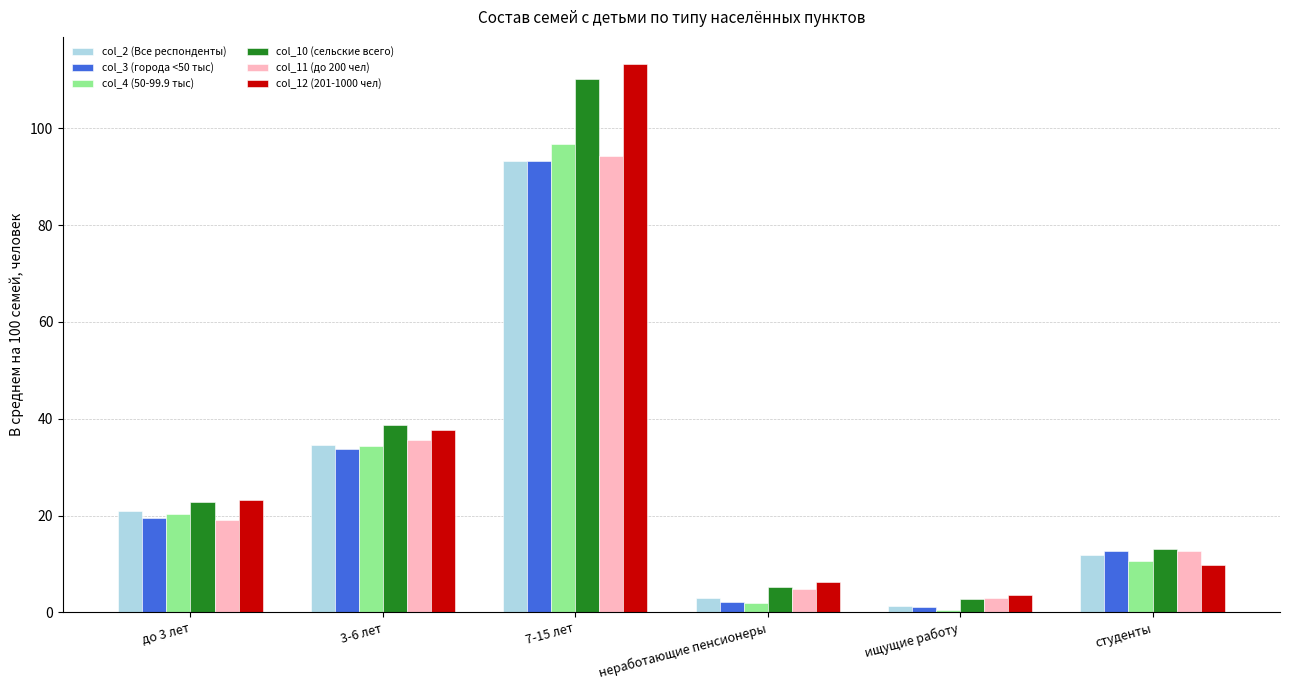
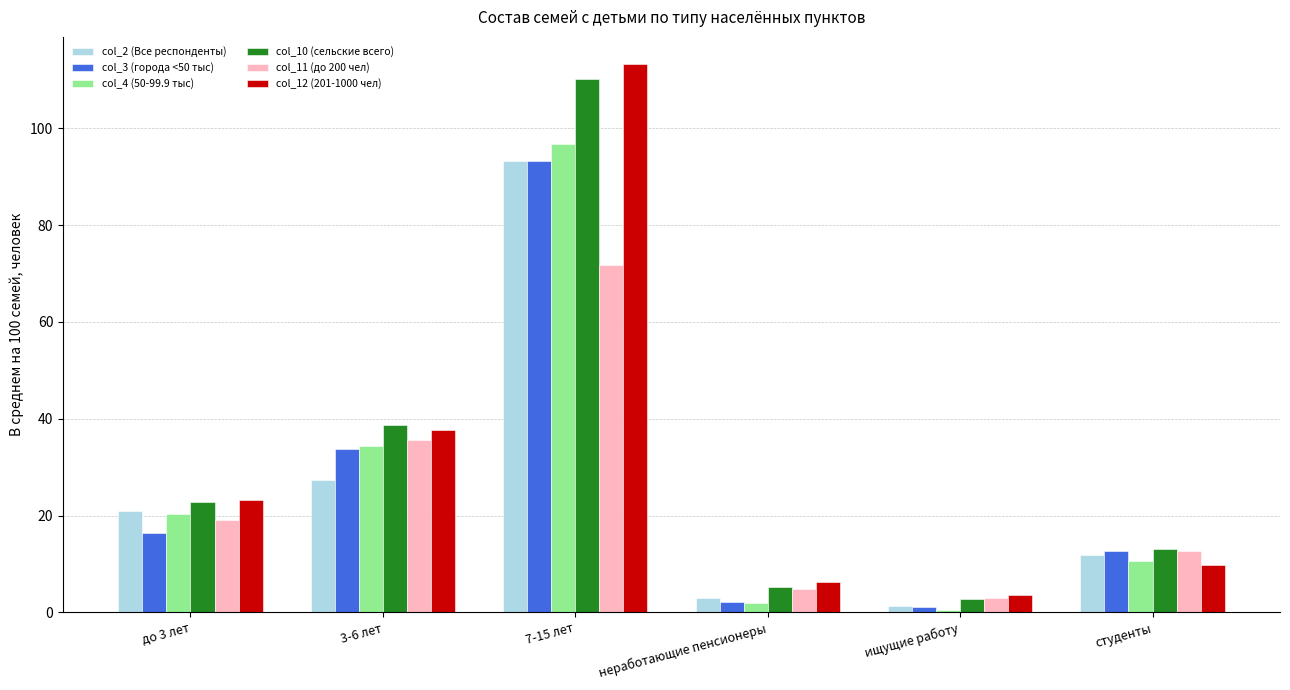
  {
    "col_2 (Все респонденты)": {
      "до 3 лет": 21,
-     "3-6 лет": 35,
+     "3-6 лет": 27,
      "7-15 лет": 93,
      "неработающие пенсионеры": 3,
      "ищущие работу": 1,
      "студенты": 12
    },
    "col_3 (города <50 тыс)": {
-     "до 3 лет": 20,
+     "до 3 лет": 16,
      "3-6 лет": 34,
      "7-15 лет": 93,
      "неработающие пенсионеры": 2,
      "ищущие работу": 1,
      "студенты": 13
    },
    "col_4 (50-99.9 тыс)": {
      "до 3 лет": 20,
      "3-6 лет": 34,
      "7-15 лет": 97,
      "неработающие пенсионеры": 2,
      "студенты": 11
    },
    "col_10 (сельские всего)": {
      "до 3 лет": 23,
      "3-6 лет": 39,
      "7-15 лет": 110,
      "неработающие пенсионеры": 5,
      "ищущие работу": 3,
      "студенты": 13
    },
    "col_11 (до 200 чел)": {
      "до 3 лет": 19,
      "3-6 лет": 36,
-     "7-15 лет": 94,
+     "7-15 лет": 72,
      "неработающие пенсионеры": 5,
      "ищущие работу": 3,
      "студенты": 13
    },
    "col_12 (201-1000 чел)": {
      "до 3 лет": 23,
      "3-6 лет": 38,
      "7-15 лет": 113,
      "неработающие пенсионеры": 6,
      "ищущие работу": 4,
      "студенты": 10
    }
  }
